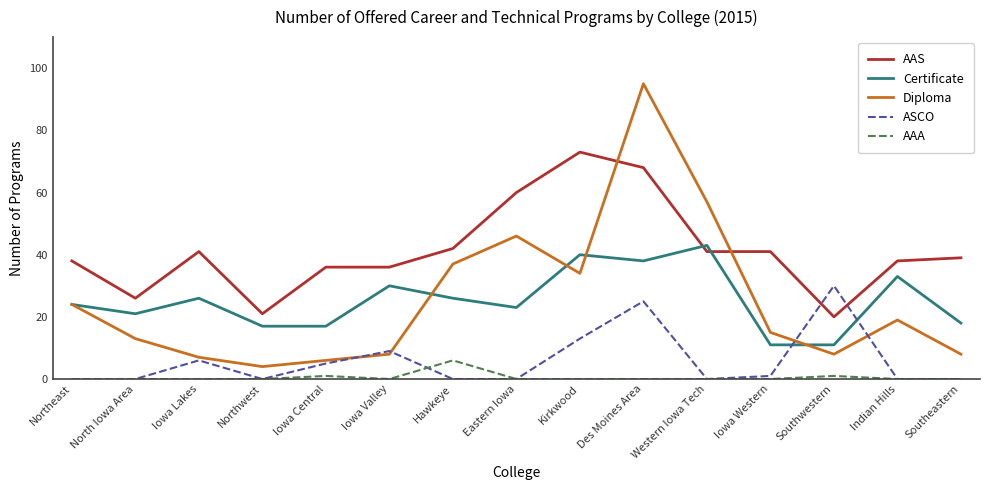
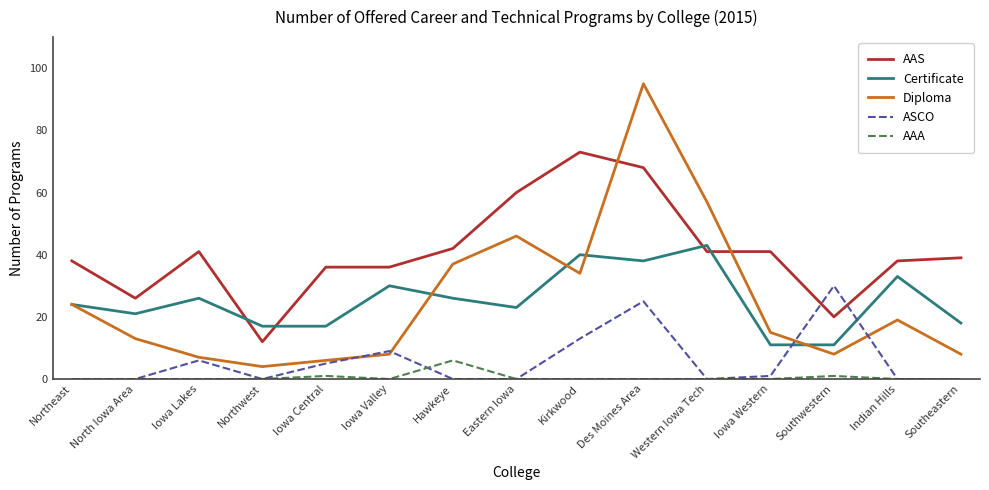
  {
    "AAS": {
      "Northeast": 38,
      "North Iowa Area": 26,
      "Iowa Lakes": 41,
-     "Northwest": 21,
+     "Northwest": 12,
      "Iowa Central": 36,
      "Iowa Valley": 36,
      "Hawkeye": 42,
      "Eastern Iowa": 60,
      "Kirkwood": 73,
      "Des Moines Area": 68,
      "Western Iowa Tech": 41,
      "Iowa Western": 41,
      "Southwestern": 20,
      "Indian Hills": 38,
      "Southeastern": 39
    },
    "Diploma": {
      "North Iowa Area": 13,
      "Iowa Lakes": 7,
      "Northwest": 4,
      "Iowa Central": 6,
      "Iowa Valley": 8,
      "Hawkeye": 37,
      "Eastern Iowa": 46,
      "Kirkwood": 34,
      "Des Moines Area": 95,
      "Western Iowa Tech": 57,
      "Iowa Western": 15,
      "Southwestern": 8,
      "Indian Hills": 19,
      "Southeastern": 8
    },
    "ASCO": {
      "Iowa Lakes": 6,
      "Iowa Central": 5,
      "Iowa Valley": 9,
      "Hawkeye": 0,
      "Kirkwood": 13,
      "Des Moines Area": 25,
      "Iowa Western": 1,
      "Southwestern": 30
    }
  }
